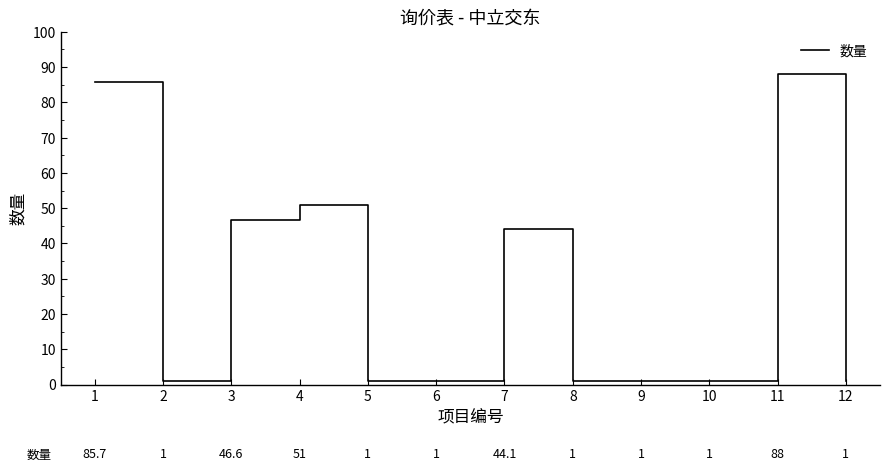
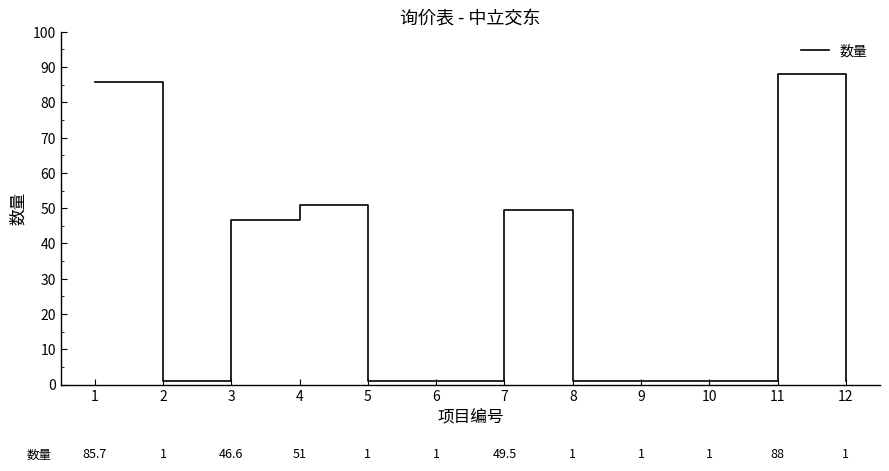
  {
-   "7": 44.1
+   "7": 49.5
  }
